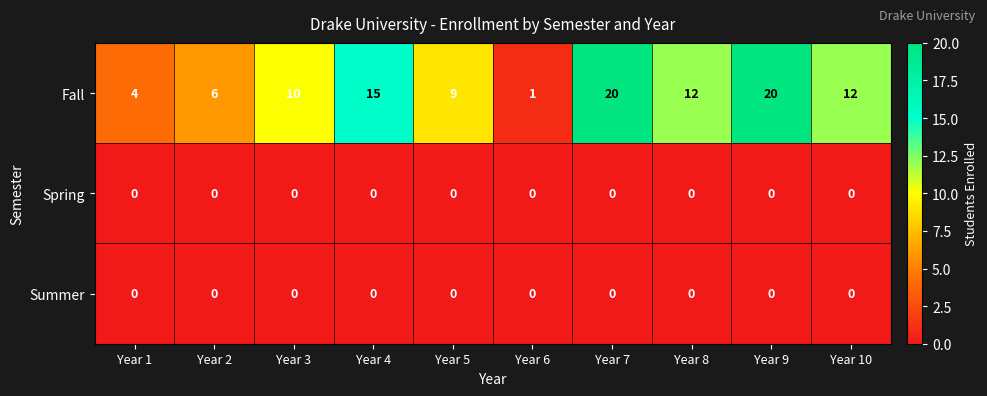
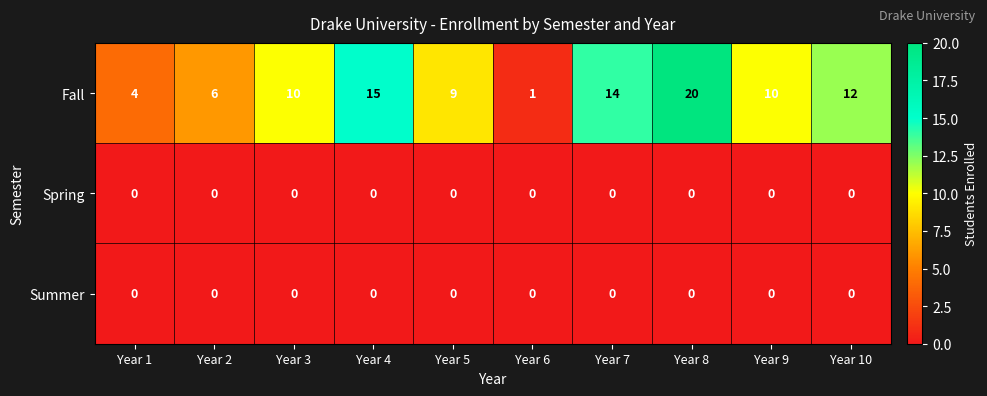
  {
    "Fall": {
      "Year 1": 4,
      "Year 2": 6,
      "Year 3": 10,
      "Year 4": 15,
      "Year 5": 9,
      "Year 6": 1,
-     "Year 7": 20,
-     "Year 8": 12,
-     "Year 9": 20,
+     "Year 7": 14,
+     "Year 8": 20,
+     "Year 9": 10,
      "Year 10": 12
    },
    "Spring": {
      "Year 1": 0,
      "Year 2": 0,
      "Year 3": 0,
      "Year 4": 0,
      "Year 5": 0,
      "Year 6": 0,
      "Year 7": 0,
      "Year 8": 0,
      "Year 9": 0,
      "Year 10": 0
    },
    "Summer": {
      "Year 1": 0,
      "Year 2": 0,
      "Year 3": 0,
      "Year 4": 0,
      "Year 5": 0,
      "Year 6": 0,
      "Year 7": 0,
      "Year 8": 0,
      "Year 9": 0,
      "Year 10": 0
    }
  }
